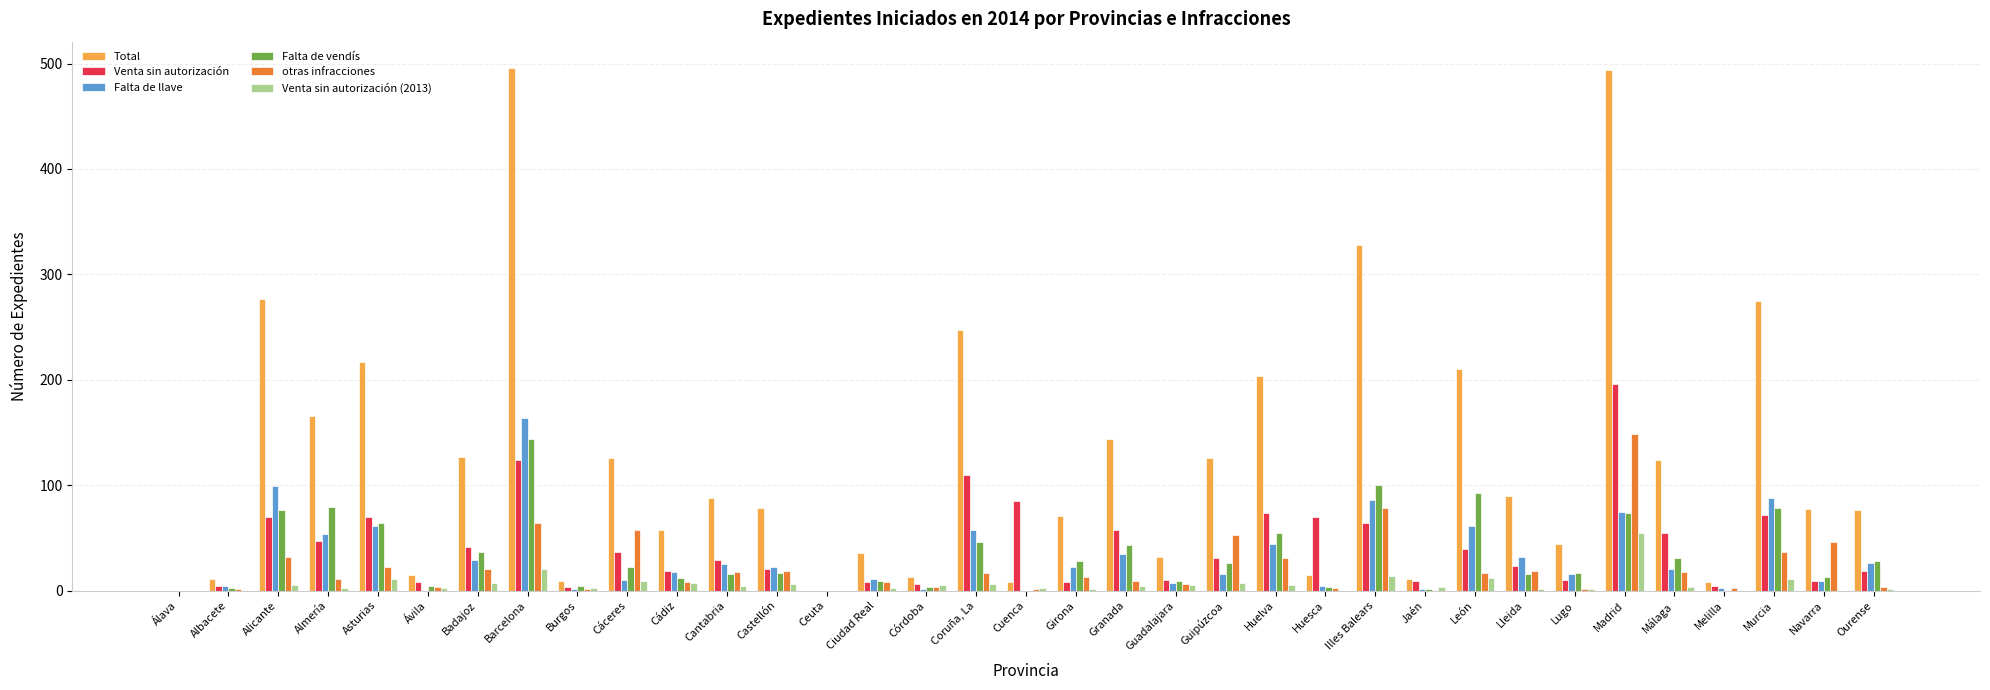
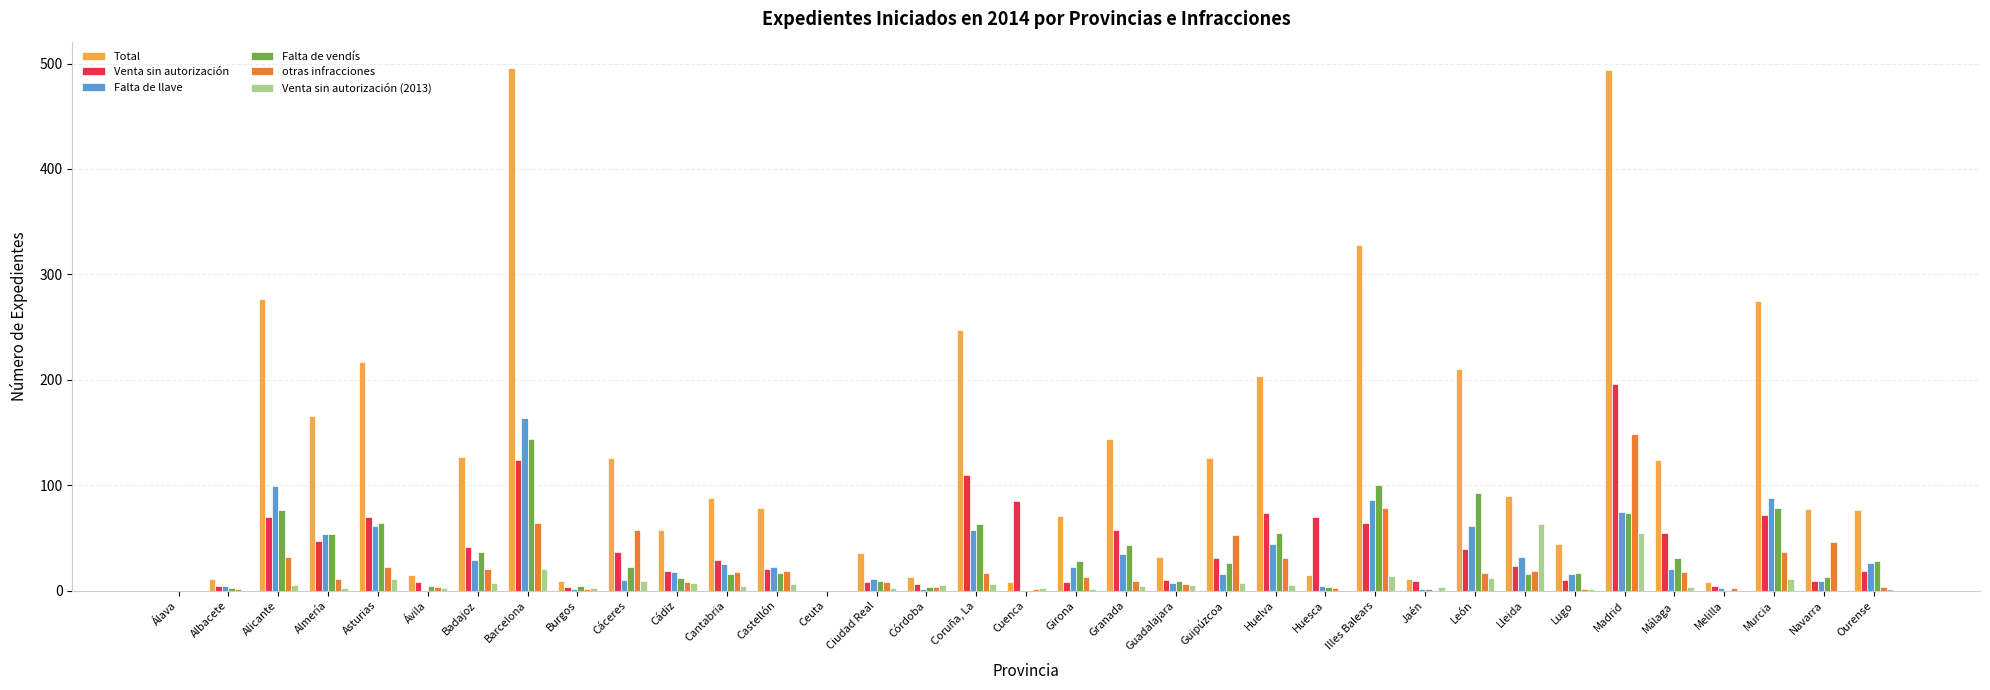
  {
    "Venta sin autorización": {
      "Álava": 0,
      "Albacete": 4,
      "Alicante": 70,
      "Almería": 47,
      "Asturias": 70,
      "Ávila": 8,
      "Badajoz": 41,
      "Barcelona": 124,
      "Burgos": 3,
      "Cáceres": 37,
      "Cádiz": 19,
      "Cantabria": 29,
      "Castellón": 20,
      "Ceuta": 0,
      "Ciudad Real": 8,
      "Córdoba": 6,
      "Coruña, La": 110,
      "Cuenca": 85,
      "Girona": 8,
      "Granada": 57,
      "Guadalajara": 10,
      "Guipúzcoa": 31,
      "Huelva": 74,
      "Huesca": 70,
      "Illes Balears": 64,
      "Jaén": 9,
      "León": 39,
      "Lleida": 23,
      "Lugo": 10,
      "Madrid": 196,
      "Málaga": 55,
      "Melilla": 4,
      "Murcia": 72,
      "Navarra": 9,
      "Ourense": 19
    },
    "Falta de llave": {
      "Álava": 0,
      "Albacete": 4,
      "Alicante": 99,
      "Almería": 54,
      "Asturias": 61,
      "Ávila": 0,
      "Badajoz": 29,
      "Barcelona": 164,
      "Cáceres": 10,
      "Cádiz": 18,
      "Cantabria": 25,
      "Castellón": 22,
      "Ceuta": 0,
      "Ciudad Real": 11,
      "Coruña, La": 57,
      "Cuenca": 0,
      "Girona": 22,
      "Granada": 35,
      "Guadalajara": 7,
      "Guipúzcoa": 16,
      "Huelva": 44,
      "Huesca": 4,
      "Illes Balears": 86,
      "León": 61,
      "Lleida": 32,
      "Lugo": 16,
      "Madrid": 75,
      "Málaga": 20,
      "Murcia": 88,
      "Navarra": 9,
      "Ourense": 26
    },
    "Falta de vendís": {
      "Álava": 0,
      "Alicante": 76,
-     "Almería": 79,
+     "Almería": 54,
      "Asturias": 64,
      "Ávila": 4,
      "Badajoz": 37,
      "Barcelona": 144,
      "Burgos": 4,
      "Cáceres": 22,
      "Cádiz": 12,
      "Cantabria": 16,
      "Castellón": 17,
      "Ceuta": 0,
      "Ciudad Real": 9,
      "Córdoba": 3,
-     "Coruña, La": 46,
+     "Coruña, La": 63,
      "Cuenca": 0,
      "Girona": 28,
      "Granada": 43,
      "Guadalajara": 9,
      "Guipúzcoa": 26,
      "Huelva": 55,
      "Huesca": 3,
      "Illes Balears": 100,
      "León": 93,
      "Lleida": 16,
      "Lugo": 17,
      "Madrid": 74,
      "Málaga": 31,
      "Melilla": 0,
      "Murcia": 78,
      "Navarra": 13,
      "Ourense": 28
    },
    "Venta sin autorización (2013)": {
      "Álava": 0,
      "Albacete": 0,
      "Alicante": 5,
      "Asturias": 11,
      "Badajoz": 7,
      "Barcelona": 20,
      "Cáceres": 9,
      "Cádiz": 7,
      "Cantabria": 4,
      "Castellón": 6,
      "Ceuta": 0,
      "Córdoba": 5,
      "Coruña, La": 6,
      "Granada": 4,
      "Guadalajara": 5,
      "Guipúzcoa": 7,
      "Huelva": 5,
      "Huesca": 0,
      "Illes Balears": 14,
      "Jaén": 3,
      "León": 12,
-     "Lleida": 1,
+     "Lleida": 63,
      "Madrid": 55,
      "Málaga": 3,
      "Melilla": 0,
      "Murcia": 11,
      "Navarra": 0
    }
  }
